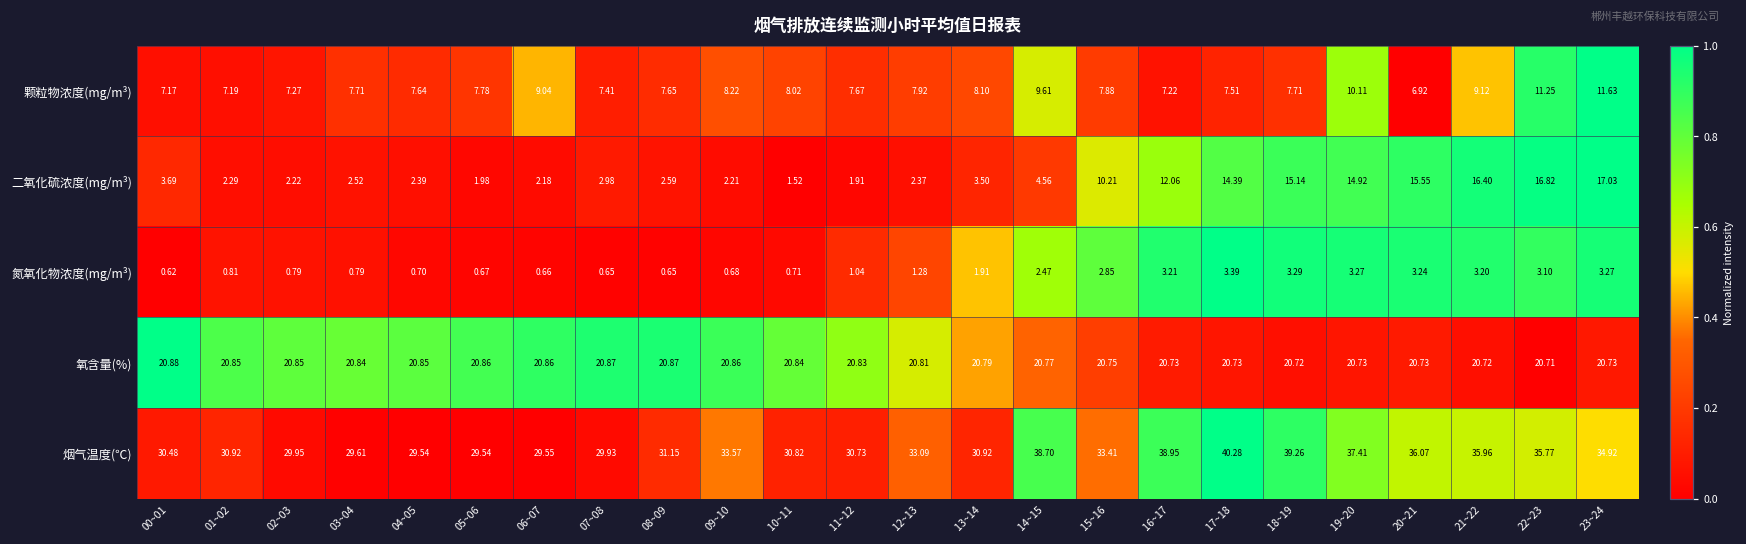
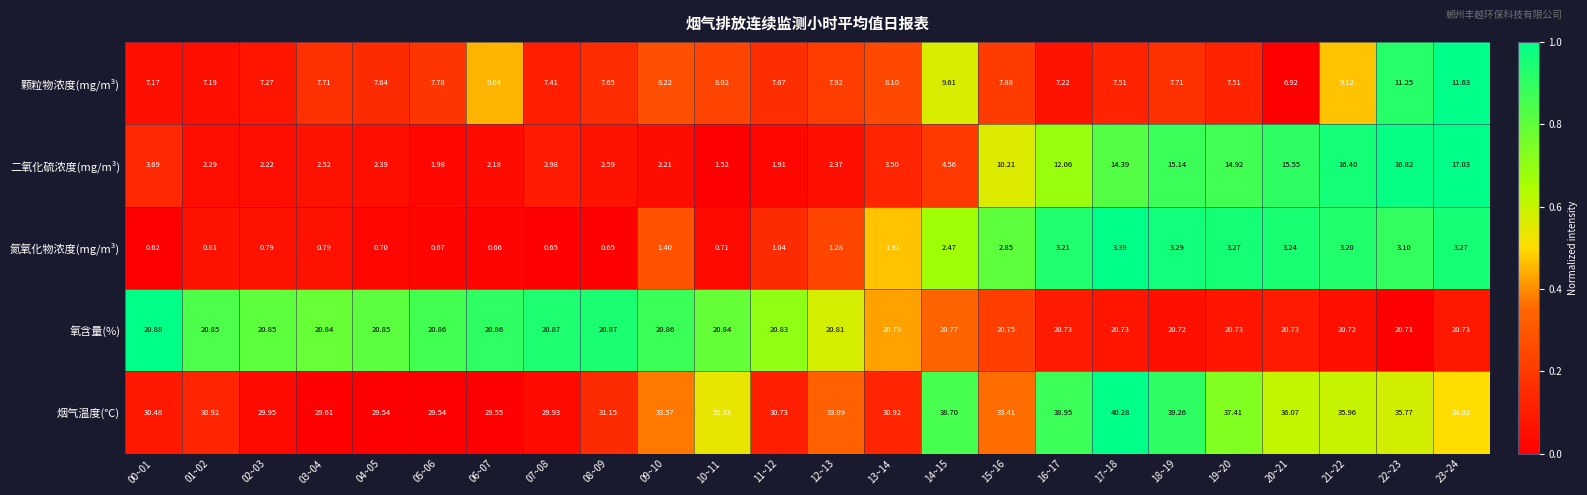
  {
    "颗粒物浓度(mg/m³)": {
      "00~01": 7.17,
      "01~02": 7.19,
      "02~03": 7.27,
      "03~04": 7.71,
      "04~05": 7.64,
      "05~06": 7.78,
      "06~07": 9.04,
      "07~08": 7.41,
      "08~09": 7.65,
      "09~10": 8.22,
      "10~11": 8.02,
      "11~12": 7.67,
      "12~13": 7.92,
      "13~14": 8.10,
      "14~15": 9.61,
      "15~16": 7.88,
      "16~17": 7.22,
      "17~18": 7.51,
      "18~19": 7.71,
-     "19~20": 10.11,
+     "19~20": 7.51,
      "20~21": 6.92,
      "21~22": 9.12,
      "22~23": 11.25,
      "23~24": 11.63
    },
    "二氧化硫浓度(mg/m³)": {
      "00~01": 3.69,
      "01~02": 2.29,
      "02~03": 2.22,
      "03~04": 2.52,
      "04~05": 2.39,
      "05~06": 1.98,
      "06~07": 2.18,
      "07~08": 2.98,
      "08~09": 2.59,
      "09~10": 2.21,
      "10~11": 1.52,
      "11~12": 1.91,
      "12~13": 2.37,
      "13~14": 3.50,
      "14~15": 4.56,
      "15~16": 10.21,
      "16~17": 12.06,
      "17~18": 14.39,
      "18~19": 15.14,
      "19~20": 14.92,
      "20~21": 15.55,
      "21~22": 16.40,
      "22~23": 16.82,
      "23~24": 17.03
    },
    "氮氧化物浓度(mg/m³)": {
      "00~01": 0.62,
      "01~02": 0.81,
      "02~03": 0.79,
      "03~04": 0.79,
      "04~05": 0.70,
      "05~06": 0.67,
      "06~07": 0.66,
      "07~08": 0.65,
      "08~09": 0.65,
-     "09~10": 0.68,
+     "09~10": 1.40,
      "10~11": 0.71,
      "11~12": 1.04,
      "12~13": 1.28,
      "13~14": 1.91,
      "14~15": 2.47,
      "15~16": 2.85,
      "16~17": 3.21,
      "17~18": 3.39,
      "18~19": 3.29,
      "19~20": 3.27,
      "20~21": 3.24,
      "21~22": 3.20,
      "22~23": 3.10,
      "23~24": 3.27
    },
    "氧含量(%)": {
      "00~01": 20.88,
      "01~02": 20.85,
      "02~03": 20.85,
      "03~04": 20.84,
      "04~05": 20.85,
      "05~06": 20.86,
      "06~07": 20.86,
      "07~08": 20.87,
      "08~09": 20.87,
      "09~10": 20.86,
      "10~11": 20.84,
      "11~12": 20.83,
      "12~13": 20.81,
      "13~14": 20.79,
      "14~15": 20.77,
      "15~16": 20.75,
      "16~17": 20.73,
      "17~18": 20.73,
      "18~19": 20.72,
      "19~20": 20.73,
      "20~21": 20.73,
      "21~22": 20.72,
      "22~23": 20.71,
      "23~24": 20.73
    },
    "烟气温度(℃)": {
      "00~01": 30.48,
      "01~02": 30.92,
      "02~03": 29.95,
      "03~04": 29.61,
      "04~05": 29.54,
      "05~06": 29.54,
      "06~07": 29.55,
      "07~08": 29.93,
      "08~09": 31.15,
      "09~10": 33.57,
-     "10~11": 30.82,
+     "10~11": 35.33,
      "11~12": 30.73,
      "12~13": 33.09,
      "13~14": 30.92,
      "14~15": 38.70,
      "15~16": 33.41,
      "16~17": 38.95,
      "17~18": 40.28,
      "18~19": 39.26,
      "19~20": 37.41,
      "20~21": 36.07,
      "21~22": 35.96,
      "22~23": 35.77,
      "23~24": 34.92
    }
  }
